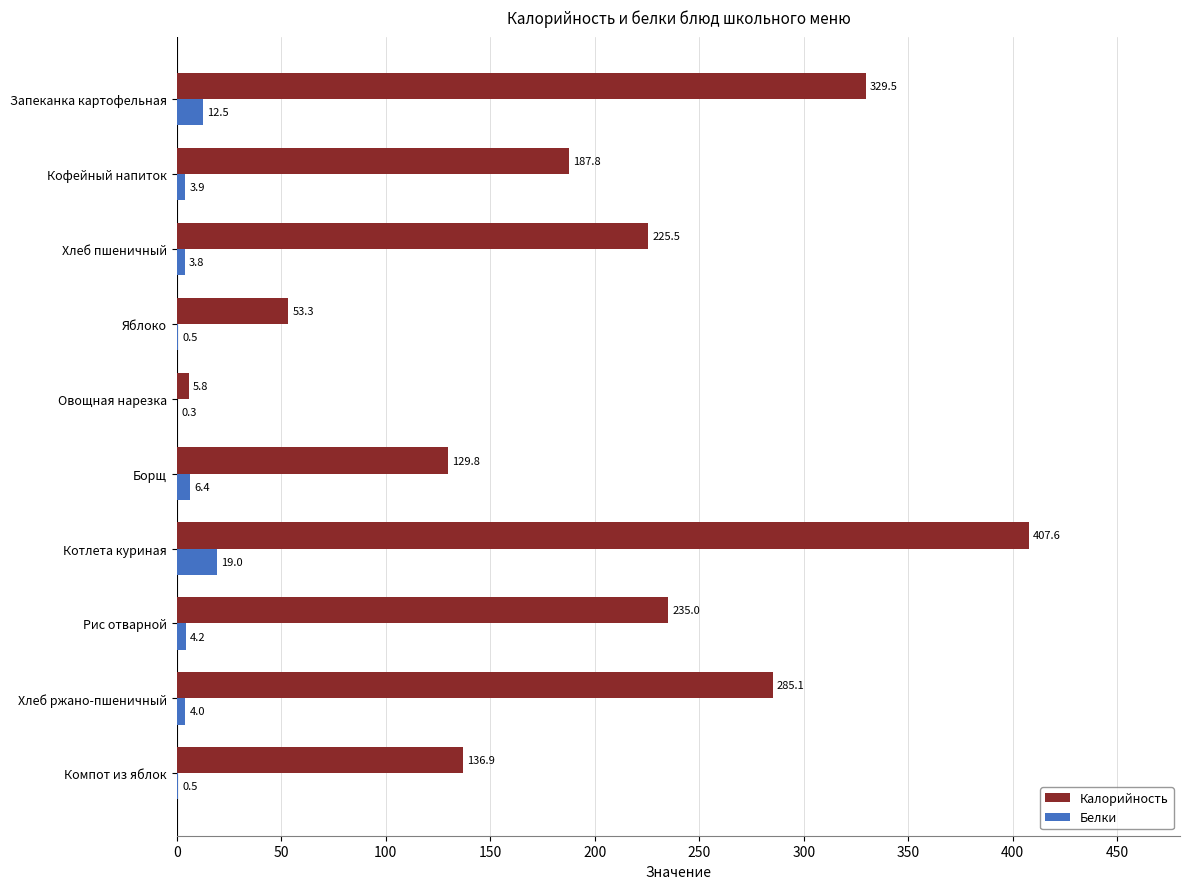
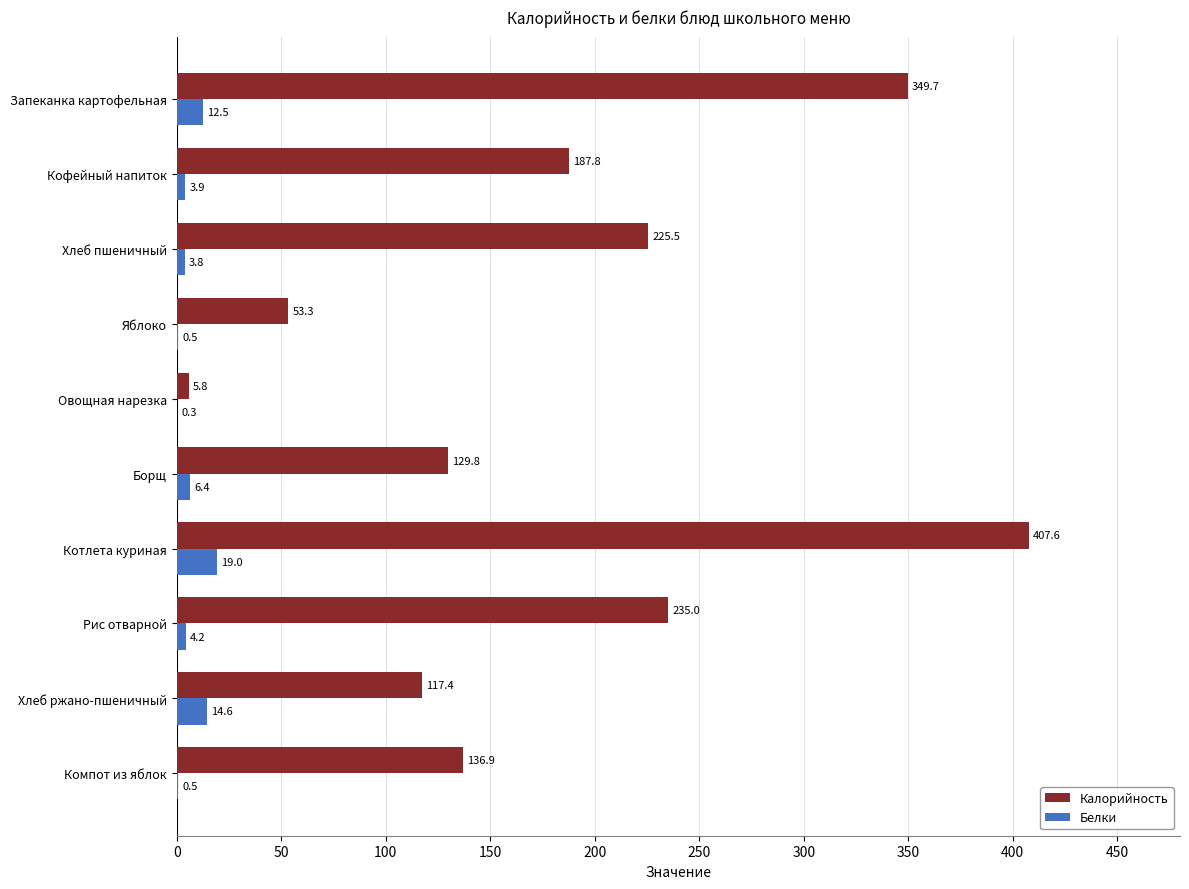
  {
    "Калорийность": {
-     "Запеканка картофельная": 329.5,
+     "Запеканка картофельная": 349.7,
      "Кофейный напиток": 187.8,
      "Хлеб пшеничный": 225.5,
      "Яблоко": 53.3,
      "Овощная нарезка": 5.8,
      "Борщ": 129.8,
      "Котлета куриная": 407.6,
      "Рис отварной": 235.0,
-     "Хлеб ржано-пшеничный": 285.1,
+     "Хлеб ржано-пшеничный": 117.4,
      "Компот из яблок": 136.9
    },
    "Белки": {
      "Запеканка картофельная": 12.5,
      "Кофейный напиток": 3.9,
      "Хлеб пшеничный": 3.8,
      "Яблоко": 0.5,
      "Овощная нарезка": 0.3,
      "Борщ": 6.4,
      "Котлета куриная": 19.0,
      "Рис отварной": 4.2,
-     "Хлеб ржано-пшеничный": 4.0,
+     "Хлеб ржано-пшеничный": 14.6,
      "Компот из яблок": 0.5
    }
  }
